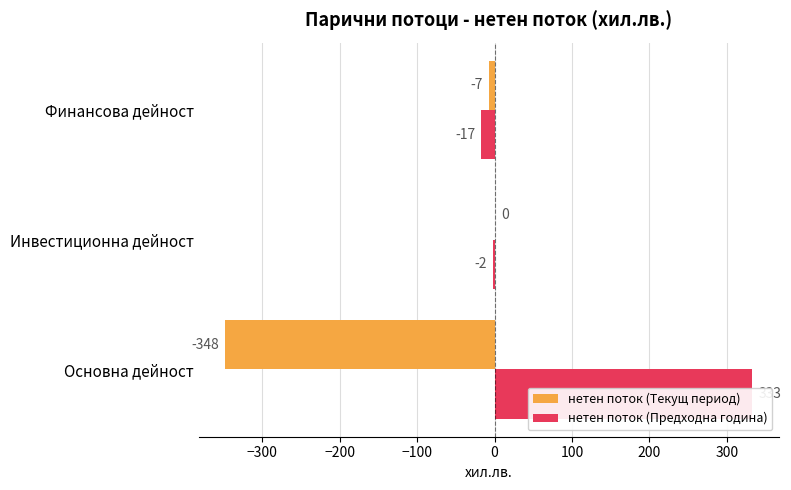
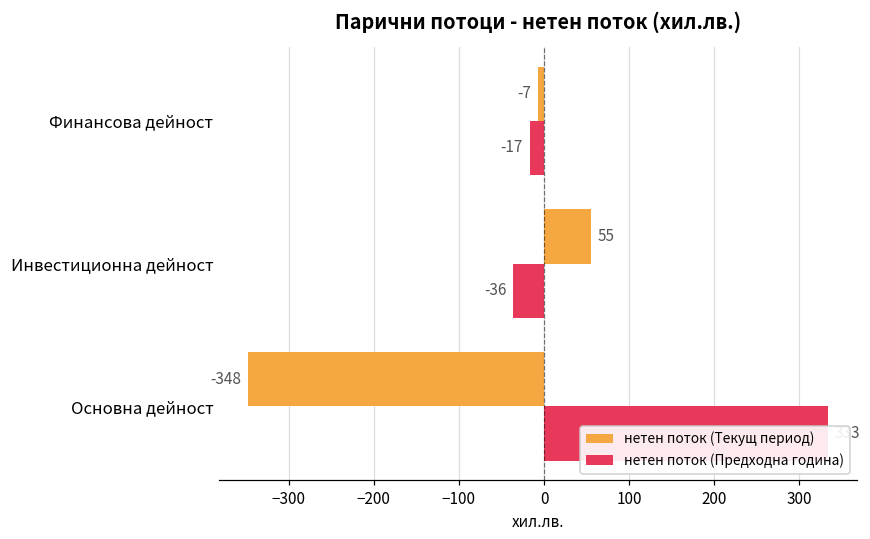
  {
    "нетен поток (Текущ период)": {
      "Финансова дейност": -7,
-     "Инвестиционна дейност": 0,
+     "Инвестиционна дейност": 55,
      "Основна дейност": -348
    },
    "нетен поток (Предходна година)": {
      "Финансова дейност": -17,
-     "Инвестиционна дейност": -2
+     "Инвестиционна дейност": -36
    }
  }
